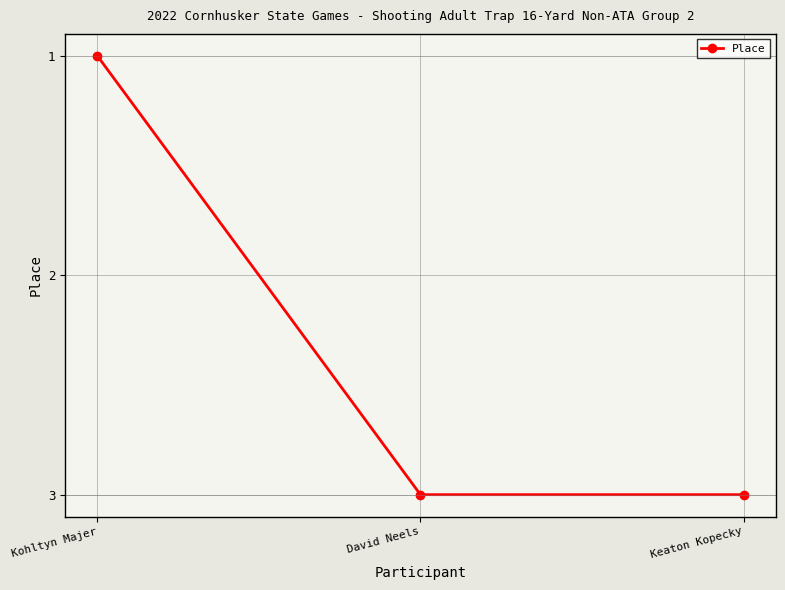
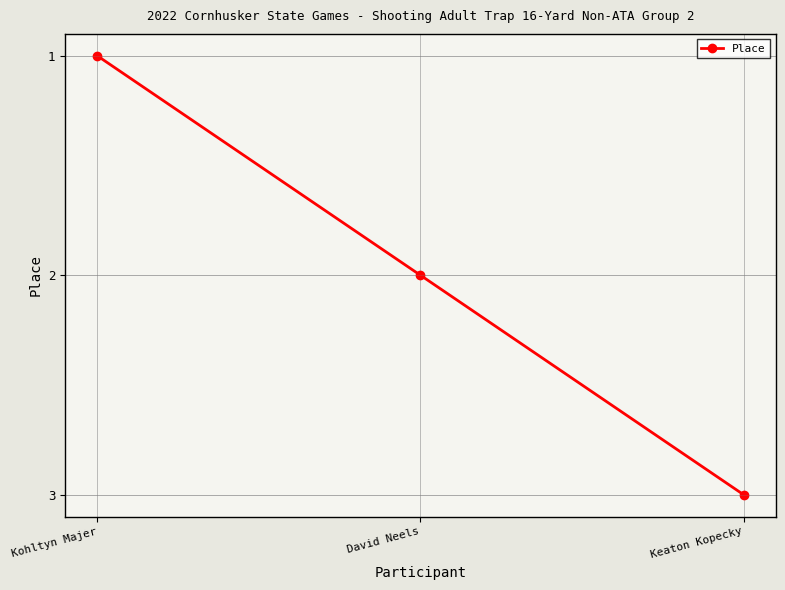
  {
    "Kohltyn Majer": 1,
-   "David Neels": 3,
+   "David Neels": 2,
    "Keaton Kopecky": 3
  }
